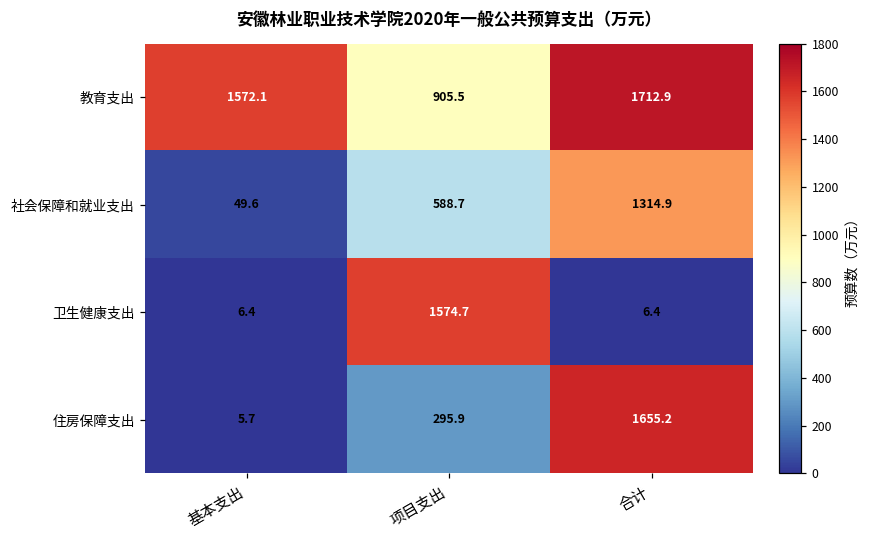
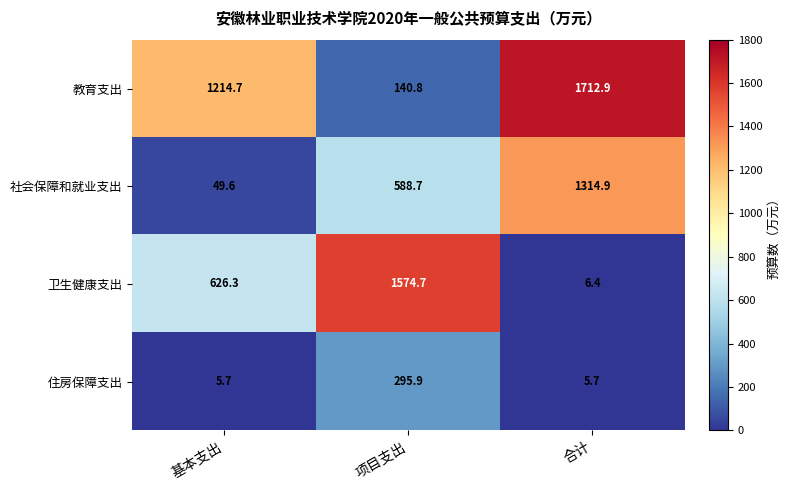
  {
    "教育支出": {
-     "基本支出": 1572.1,
-     "项目支出": 905.5,
+     "基本支出": 1214.7,
+     "项目支出": 140.8,
      "合计": 1712.9
    },
    "社会保障和就业支出": {
      "基本支出": 49.6,
      "项目支出": 588.7,
      "合计": 1314.9
    },
    "卫生健康支出": {
-     "基本支出": 6.4,
+     "基本支出": 626.3,
      "项目支出": 1574.7,
      "合计": 6.4
    },
    "住房保障支出": {
      "基本支出": 5.7,
      "项目支出": 295.9,
-     "合计": 1655.2
+     "合计": 5.7
    }
  }
